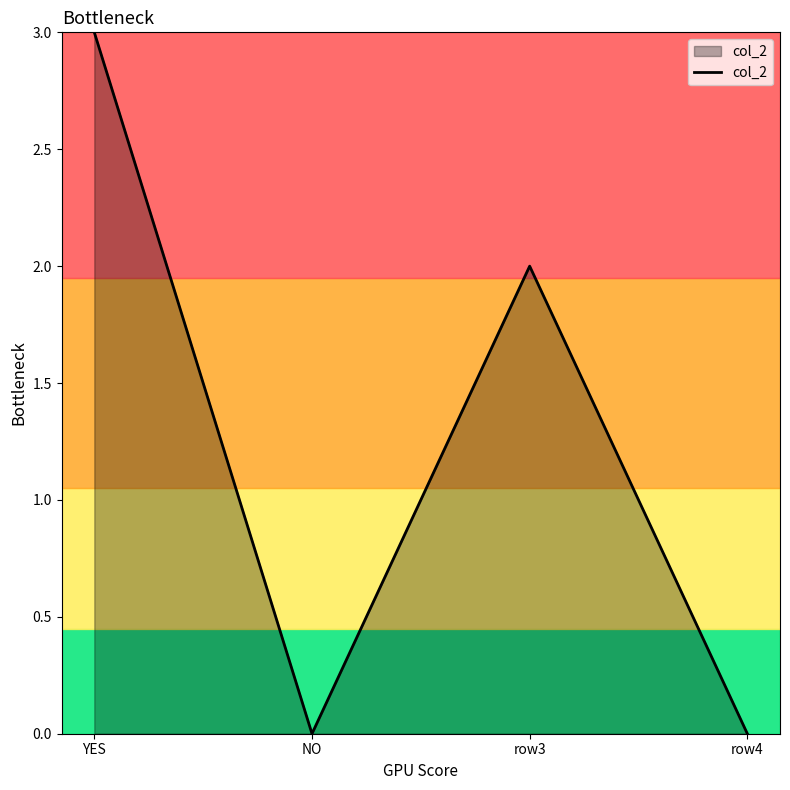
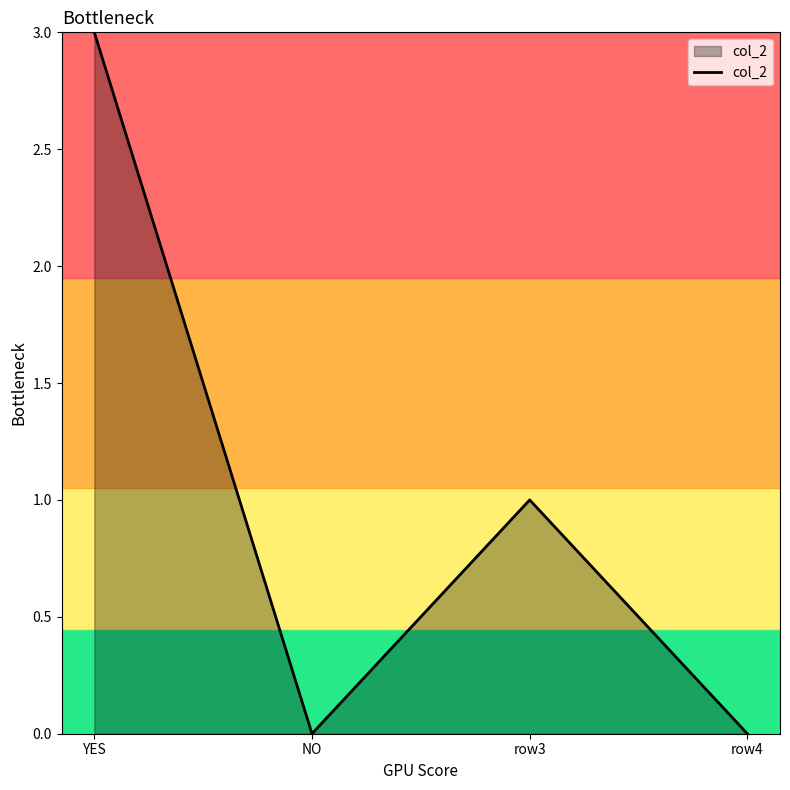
  {
    "YES": 3,
    "NO": 0,
-   "row3": 2,
+   "row3": 1,
    "row4": 0
  }
